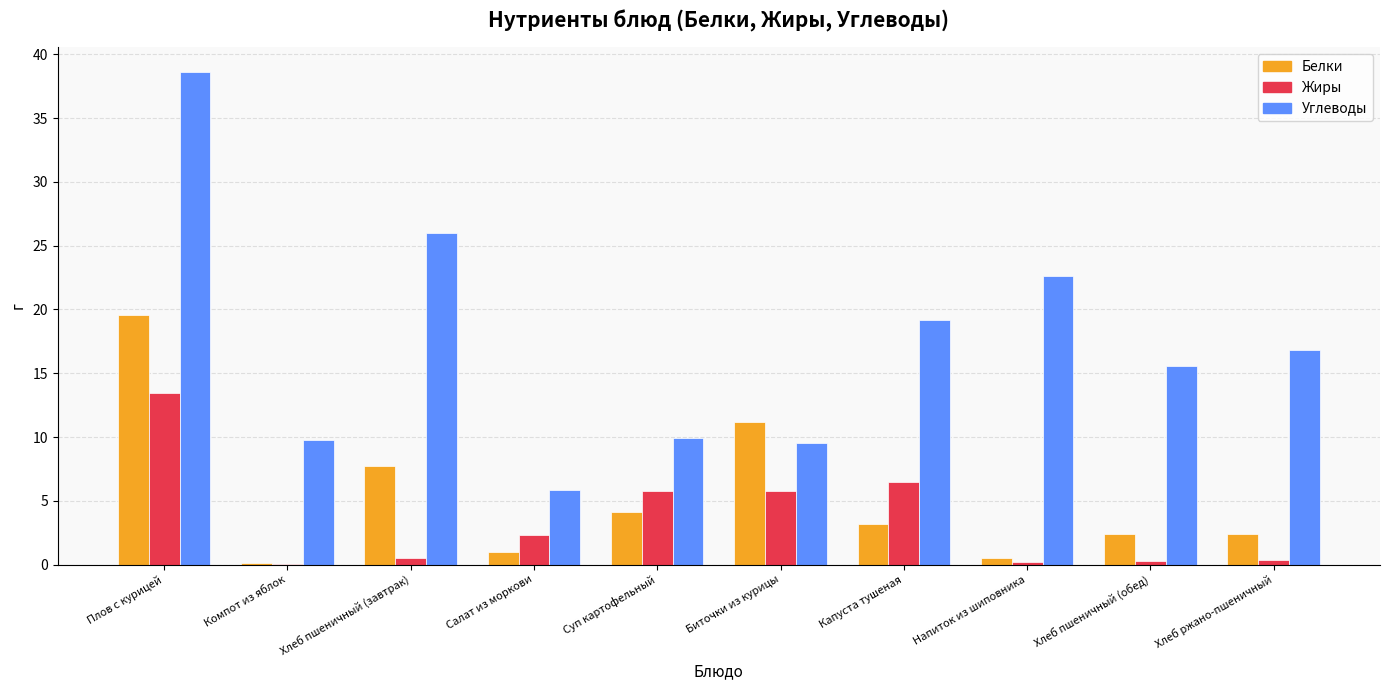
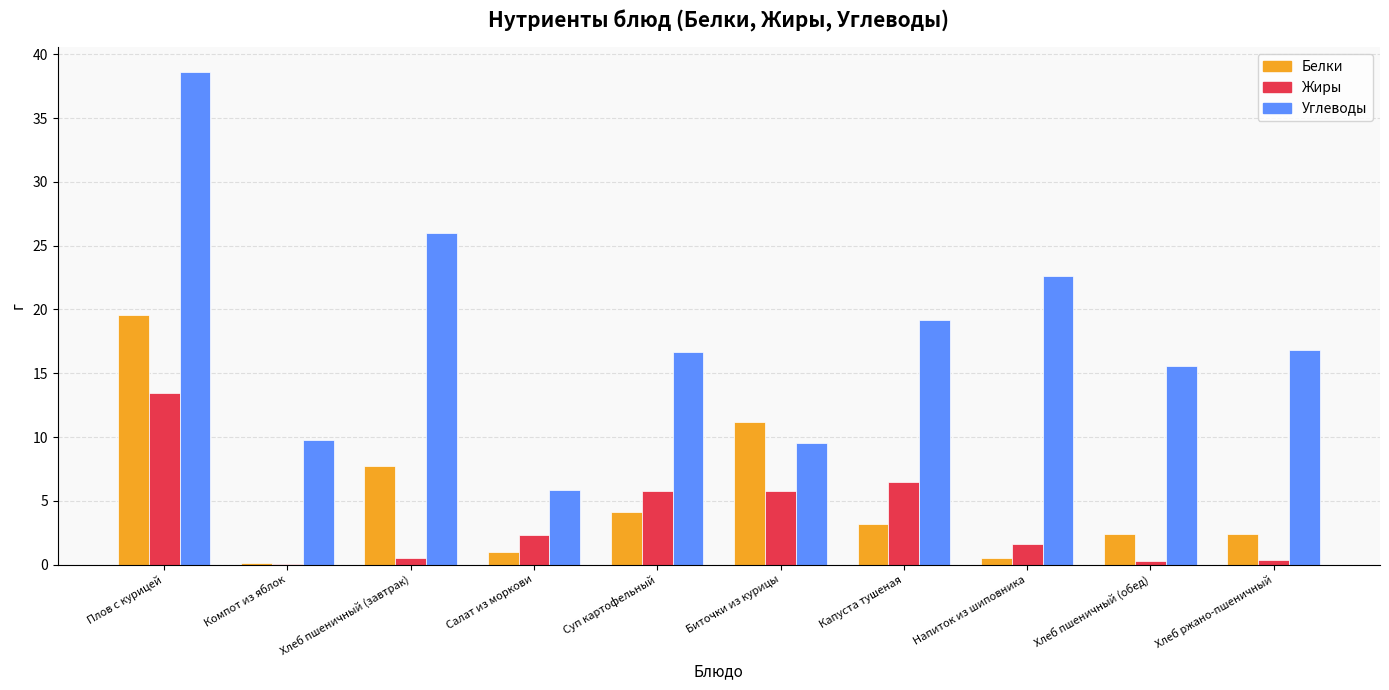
  {
    "Белки": {
      "Плов с курицей": 19.6,
      "Хлеб пшеничный (завтрак)": 7.7,
      "Салат из моркови": 1.0,
      "Суп картофельный": 4.1,
      "Биточки из курицы": 11.2,
      "Капуста тушеная": 3.2,
      "Напиток из шиповника": 0.5,
      "Хлеб пшеничный (обед)": 2.4,
      "Хлеб ржано-пшеничный": 2.4
    },
    "Жиры": {
      "Плов с курицей": 13.5,
      "Хлеб пшеничный (завтрак)": 0.5,
      "Салат из моркови": 2.3,
      "Суп картофельный": 5.8,
      "Биточки из курицы": 5.8,
      "Капуста тушеная": 6.5,
-     "Напиток из шиповника": 0.2,
+     "Напиток из шиповника": 1.6,
      "Хлеб пшеничный (обед)": 0.3,
      "Хлеб ржано-пшеничный": 0.4
    },
    "Углеводы": {
      "Плов с курицей": 38.6,
      "Компот из яблок": 9.8,
      "Хлеб пшеничный (завтрак)": 26.0,
      "Салат из моркови": 5.9,
-     "Суп картофельный": 10.0,
+     "Суп картофельный": 16.7,
      "Биточки из курицы": 9.5,
      "Капуста тушеная": 19.2,
      "Напиток из шиповника": 22.6,
      "Хлеб пшеничный (обед)": 15.6,
      "Хлеб ржано-пшеничный": 16.8
    }
  }
